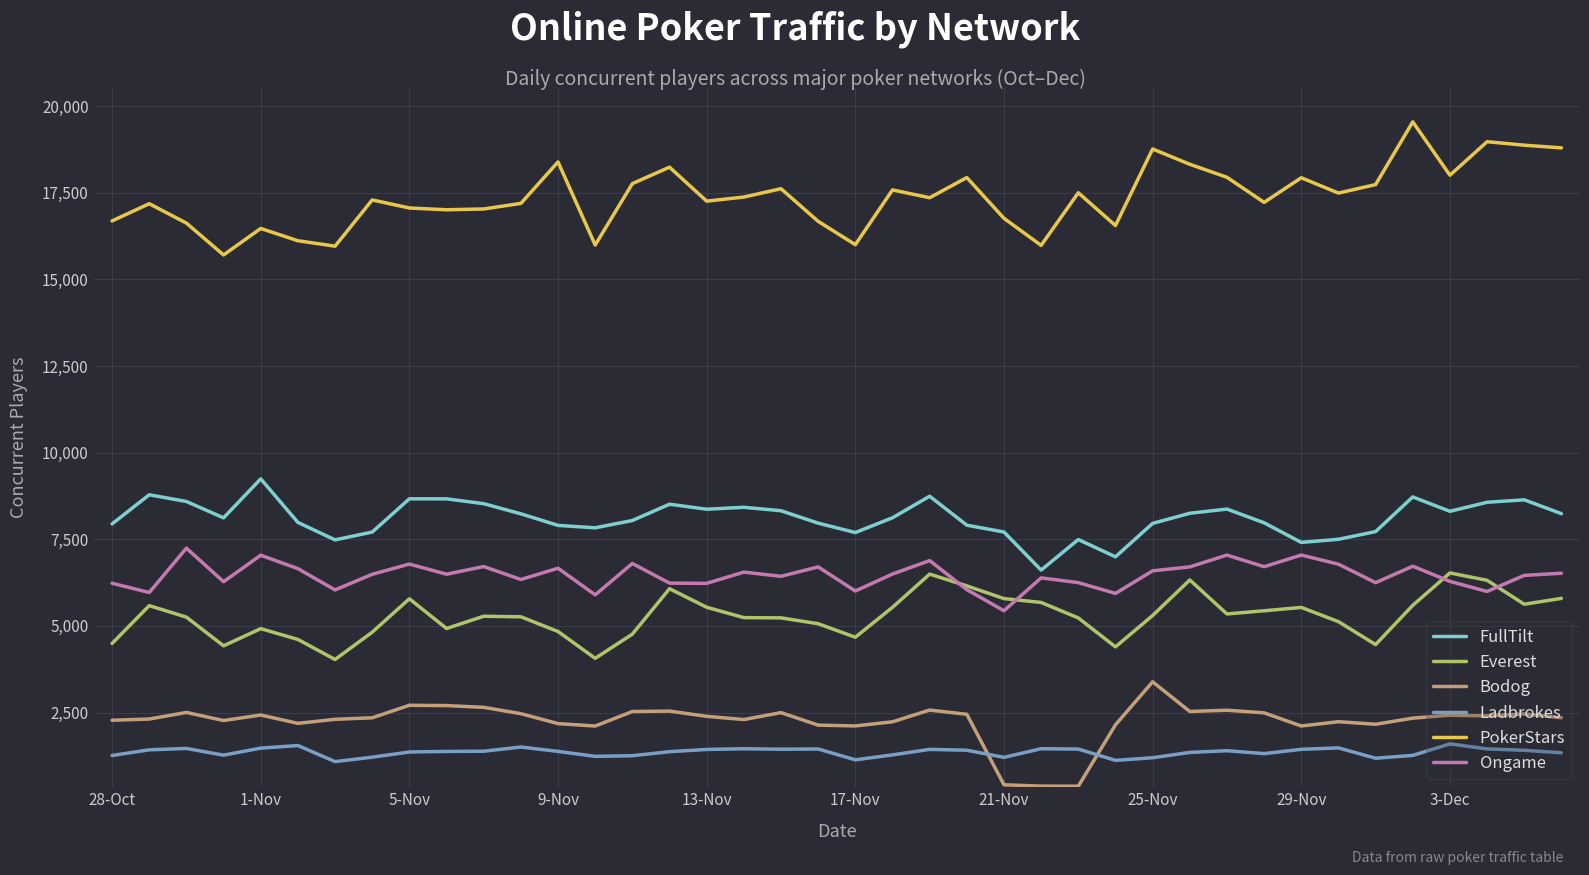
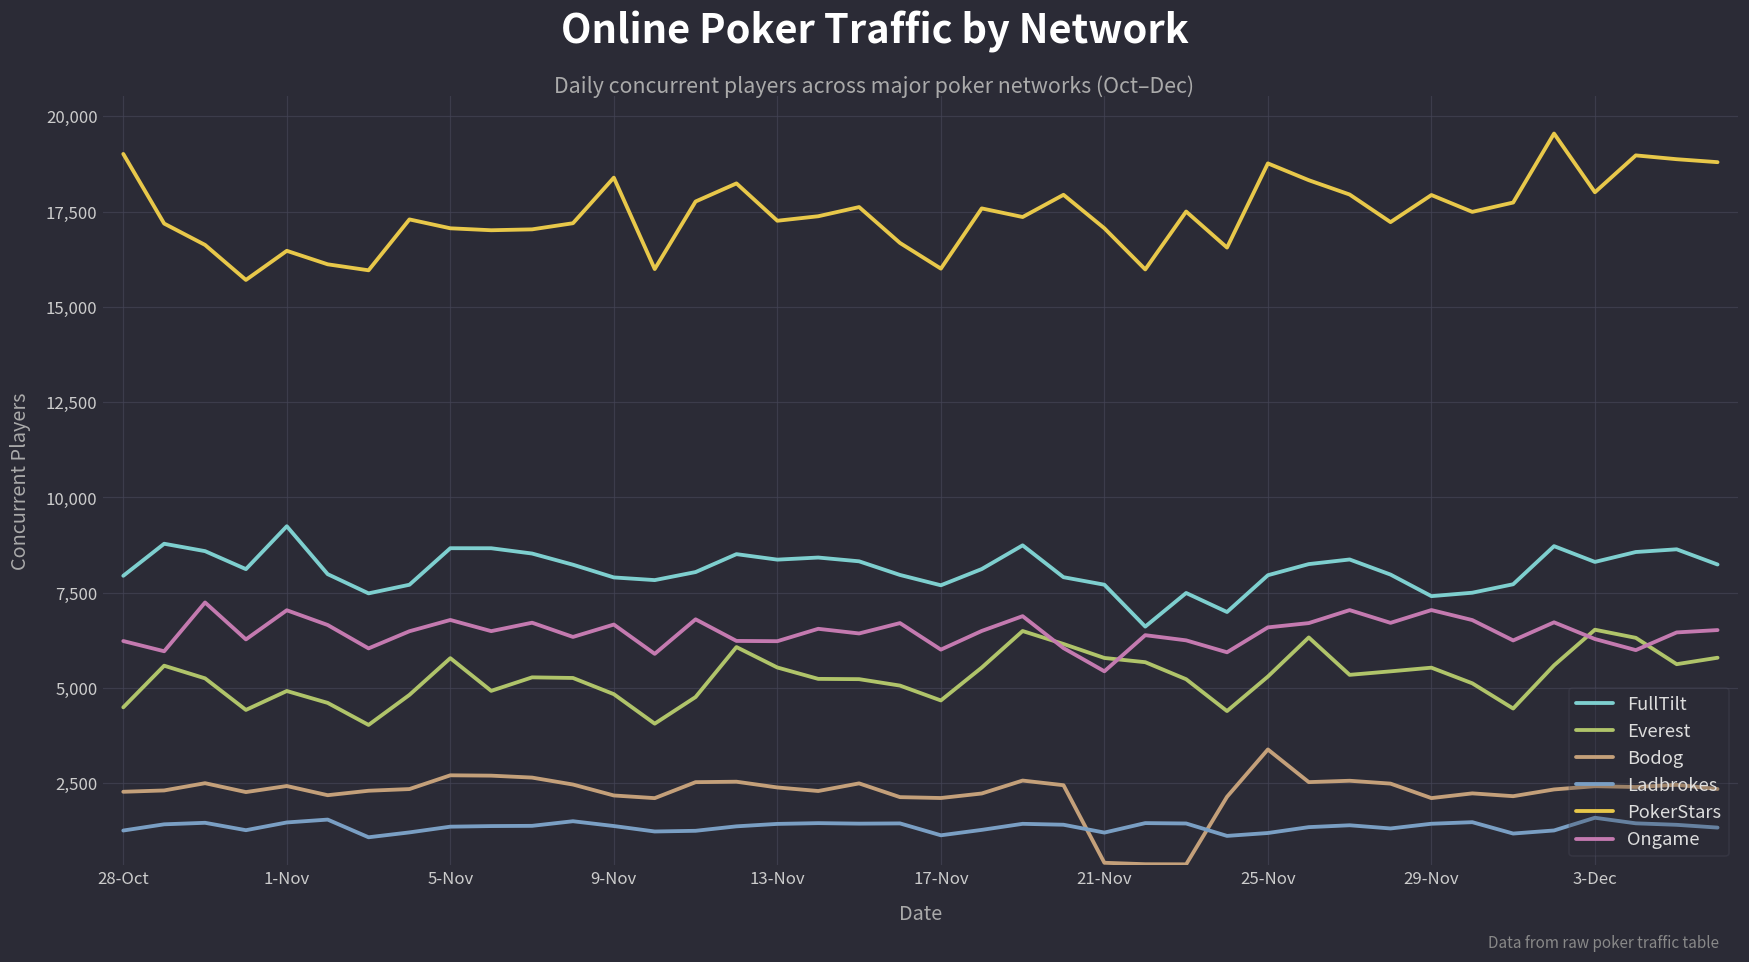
  {
    "PokerStars": {
-     "28-Oct": "16,700",
+     "28-Oct": "19,000",
      "1-Nov": "16,500",
      "5-Nov": "17,100",
      "9-Nov": "18,400",
      "13-Nov": "17,300",
      "17-Nov": "16,000",
-     "21-Nov": "16,800",
+     "21-Nov": "17,100",
      "25-Nov": "18,800",
      "29-Nov": "17,900",
      "3-Dec": "18,000"
    },
    "Ongame": {
      "28-Oct": "6,200",
      "1-Nov": "7,000",
      "5-Nov": "6,800",
      "9-Nov": "6,700",
      "13-Nov": "6,200",
      "17-Nov": "6,000",
      "21-Nov": "5,400",
      "25-Nov": "6,600",
      "29-Nov": "7,000",
      "3-Dec": "6,300"
    }
  }
